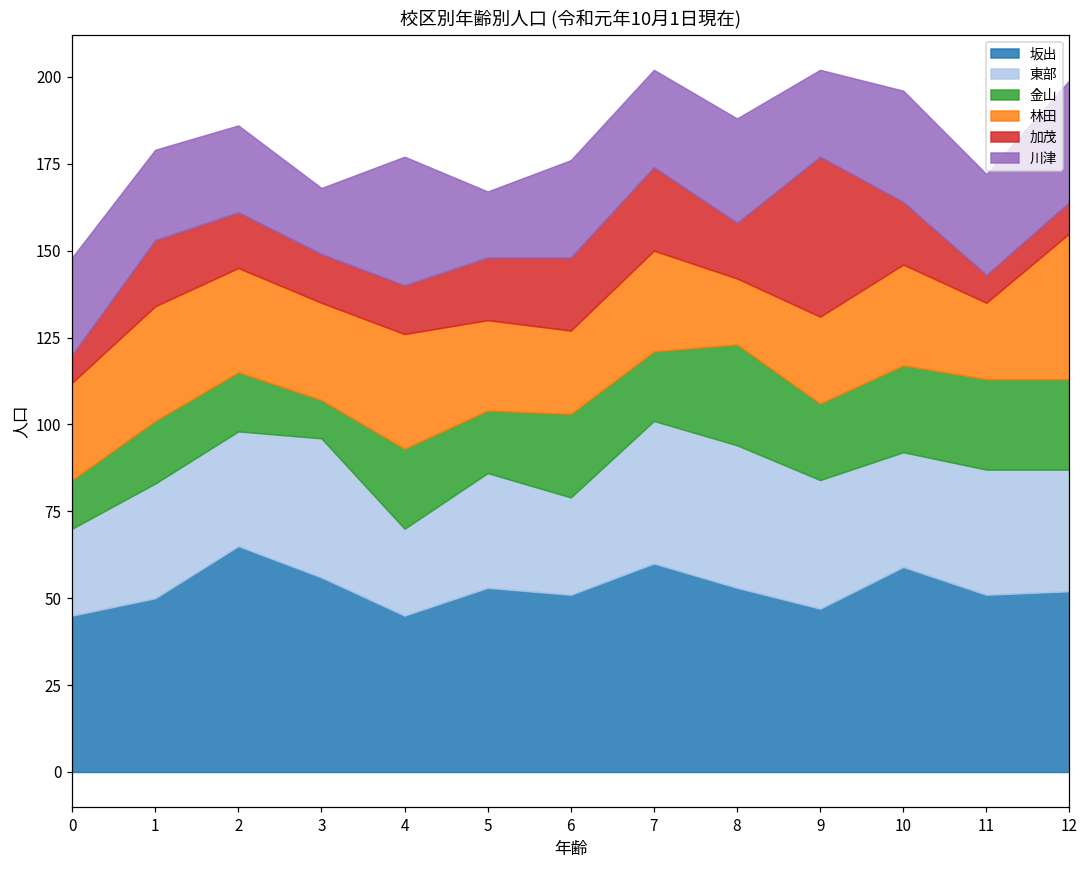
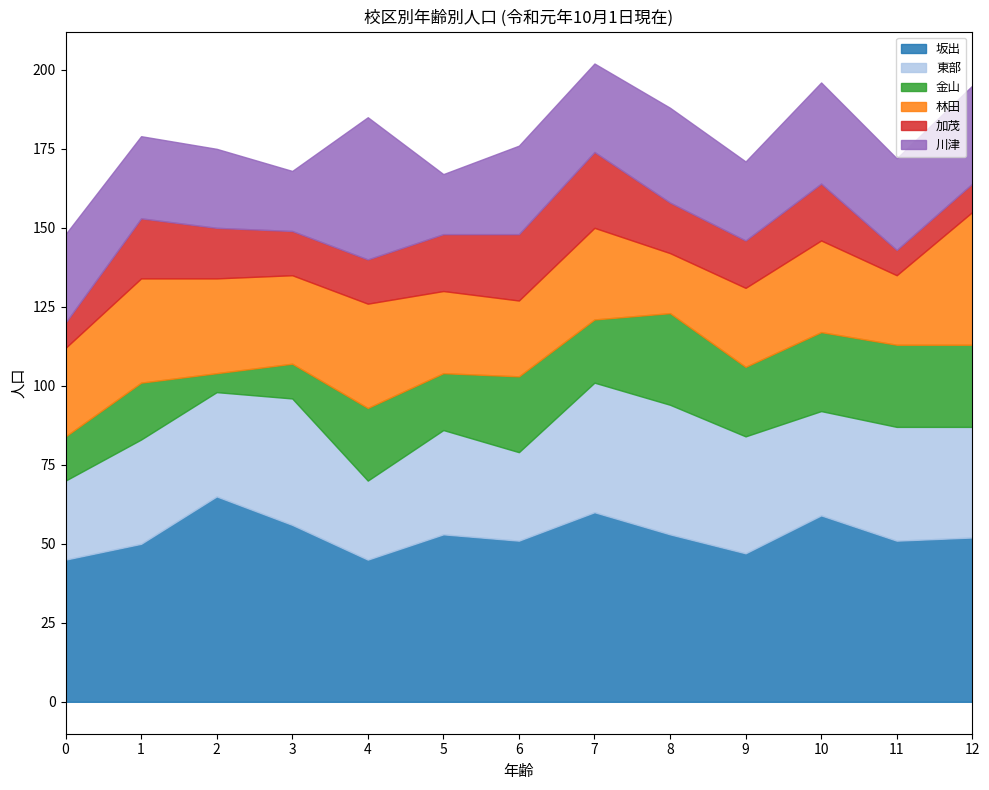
  {
    "坂出": {
      "0": 45,
      "1": 50,
      "2": 65,
      "3": 56,
      "4": 45,
      "5": 53,
      "6": 51,
      "7": 60,
      "8": 53,
      "9": 47,
      "10": 59,
      "11": 51,
      "12": 52
    },
    "東部": {
      "0": 25,
      "1": 33,
      "2": 33,
      "3": 40,
      "4": 25,
      "5": 33,
      "6": 28,
      "7": 41,
      "8": 41,
      "9": 37,
      "10": 33,
      "11": 36,
      "12": 35
    },
    "金山": {
      "0": 14,
      "1": 18,
-     "2": 17,
+     "2": 6,
      "3": 11,
      "4": 23,
      "5": 18,
      "6": 24,
      "7": 20,
      "8": 29,
      "9": 22,
      "10": 25,
      "11": 26,
      "12": 26
    },
    "林田": {
      "0": 28,
      "1": 33,
      "2": 30,
      "3": 28,
      "4": 33,
      "5": 26,
      "6": 24,
      "7": 29,
      "8": 19,
      "9": 25,
      "10": 29,
      "11": 22,
      "12": 42
    },
    "加茂": {
      "0": 8,
      "1": 19,
      "2": 16,
      "3": 14,
      "4": 14,
      "5": 18,
      "6": 21,
      "7": 24,
      "8": 16,
-     "9": 46,
+     "9": 15,
      "10": 18,
      "11": 8,
      "12": 9
    },
    "川津": {
      "0": 28,
      "1": 26,
      "2": 25,
      "3": 19,
-     "4": 37,
+     "4": 45,
      "5": 19,
      "6": 28,
      "7": 28,
      "8": 30,
      "9": 25,
      "10": 32,
      "11": 29,
-     "12": 35
+     "12": 31
    }
  }
